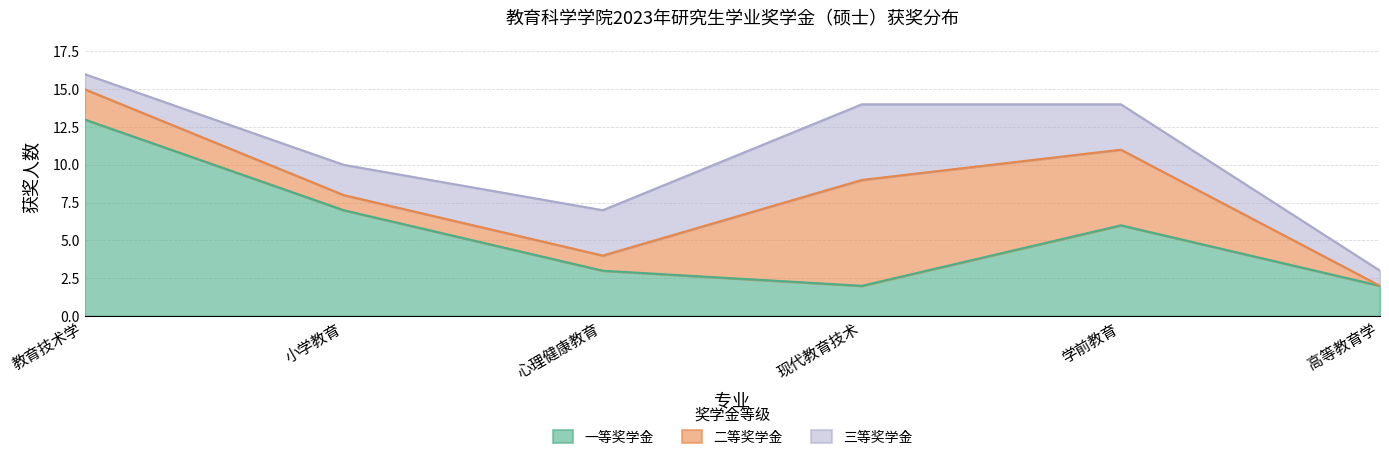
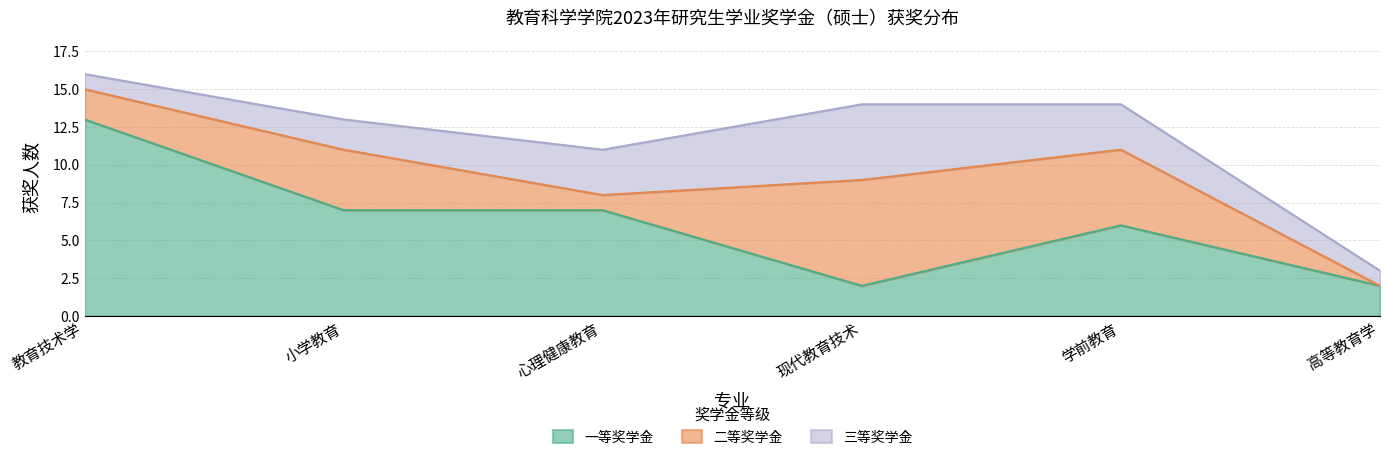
  {
    "一等奖学金": {
      "教育技术学": 13,
      "小学教育": 7,
-     "心理健康教育": 3,
+     "心理健康教育": 7,
      "现代教育技术": 2,
      "学前教育": 6
    },
    "二等奖学金": {
      "教育技术学": 2,
-     "小学教育": 1,
+     "小学教育": 4,
      "心理健康教育": 1,
      "现代教育技术": 7,
      "学前教育": 5
    },
    "三等奖学金": {
      "教育技术学": 1,
      "小学教育": 2,
      "心理健康教育": 3,
      "现代教育技术": 5,
      "学前教育": 3,
      "高等教育学": 1
    }
  }
